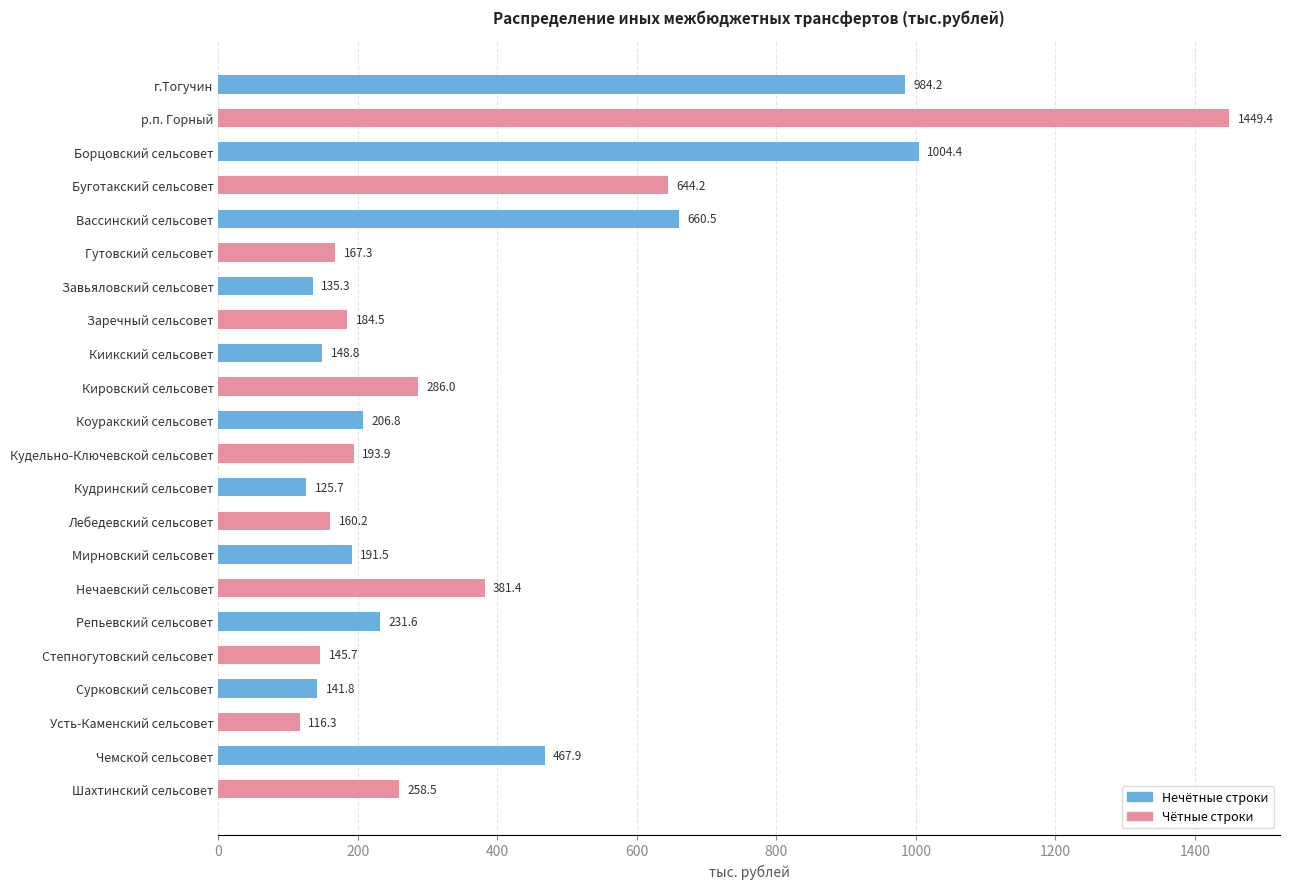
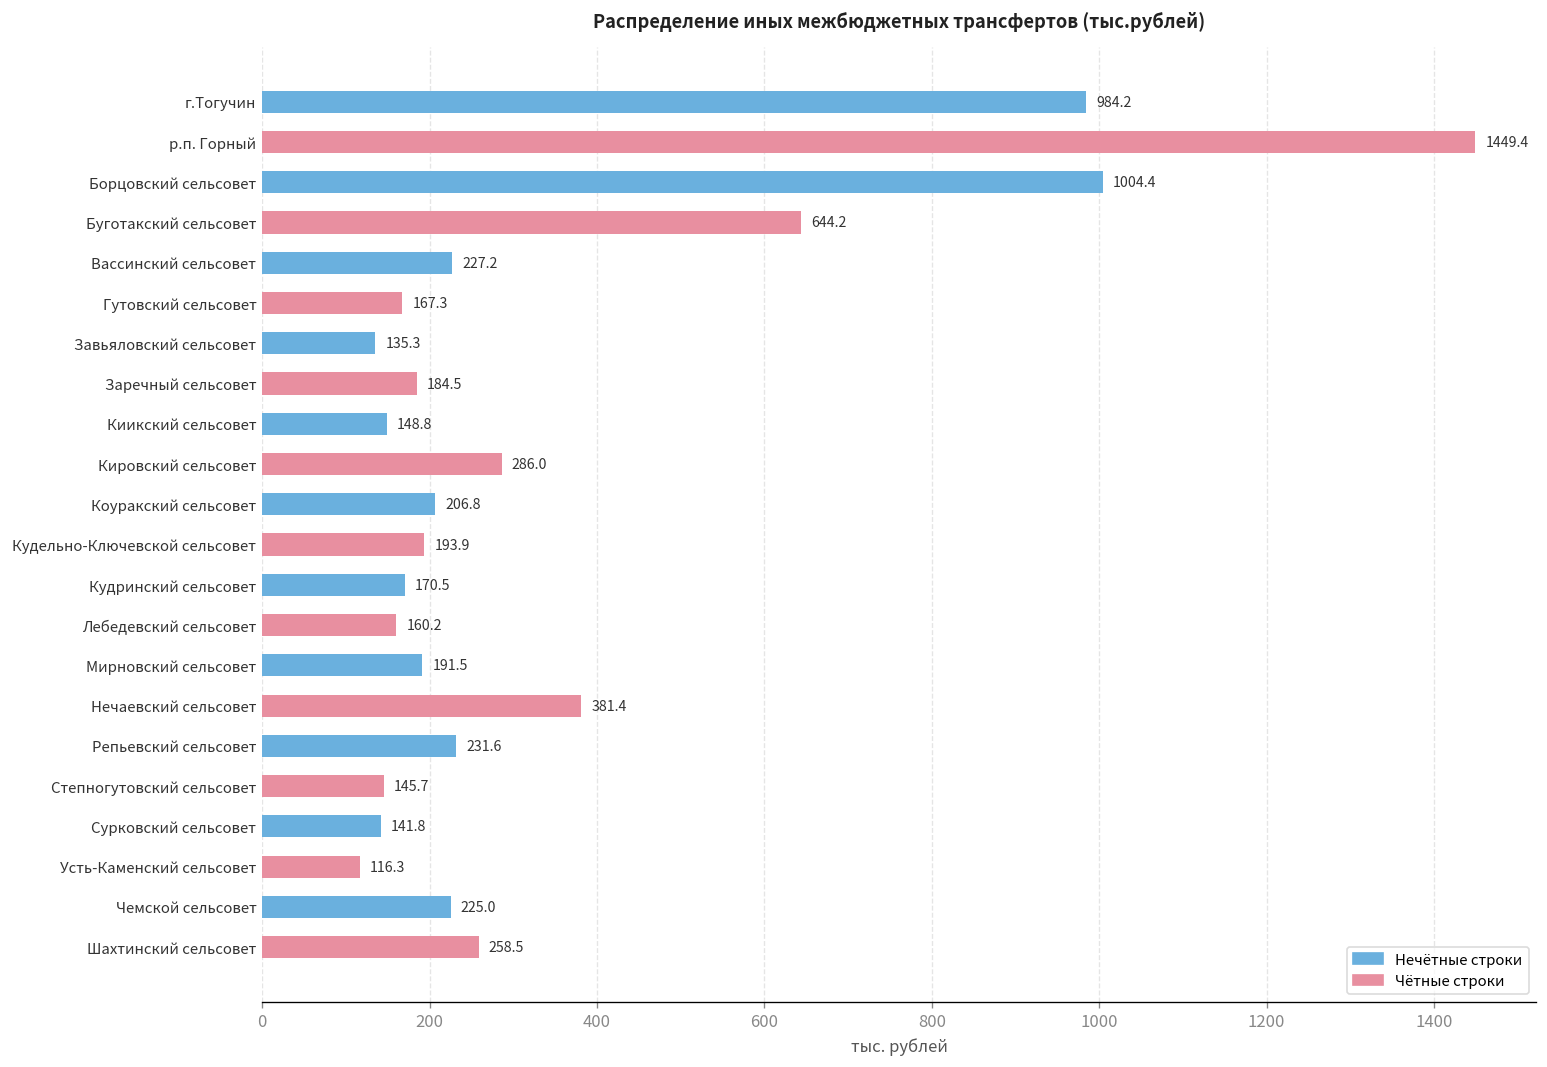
  {
    "г.Тогучин": 984.2,
    "р.п. Горный": 1449.4,
    "Борцовский сельсовет": 1004.4,
    "Буготакский сельсовет": 644.2,
-   "Вассинский сельсовет": 660.5,
+   "Вассинский сельсовет": 227.2,
    "Гутовский сельсовет": 167.3,
    "Завьяловский сельсовет": 135.3,
    "Заречный сельсовет": 184.5,
    "Киикский сельсовет": 148.8,
    "Кировский сельсовет": 286.0,
    "Коуракский сельсовет": 206.8,
    "Кудельно-Ключевской сельсовет": 193.9,
-   "Кудринский сельсовет": 125.7,
+   "Кудринский сельсовет": 170.5,
    "Лебедевский сельсовет": 160.2,
    "Мирновский сельсовет": 191.5,
    "Нечаевский сельсовет": 381.4,
    "Репьевский сельсовет": 231.6,
    "Степногутовский сельсовет": 145.7,
    "Сурковский сельсовет": 141.8,
    "Усть-Каменский сельсовет": 116.3,
-   "Чемской сельсовет": 467.9,
+   "Чемской сельсовет": 225.0,
    "Шахтинский сельсовет": 258.5
  }
